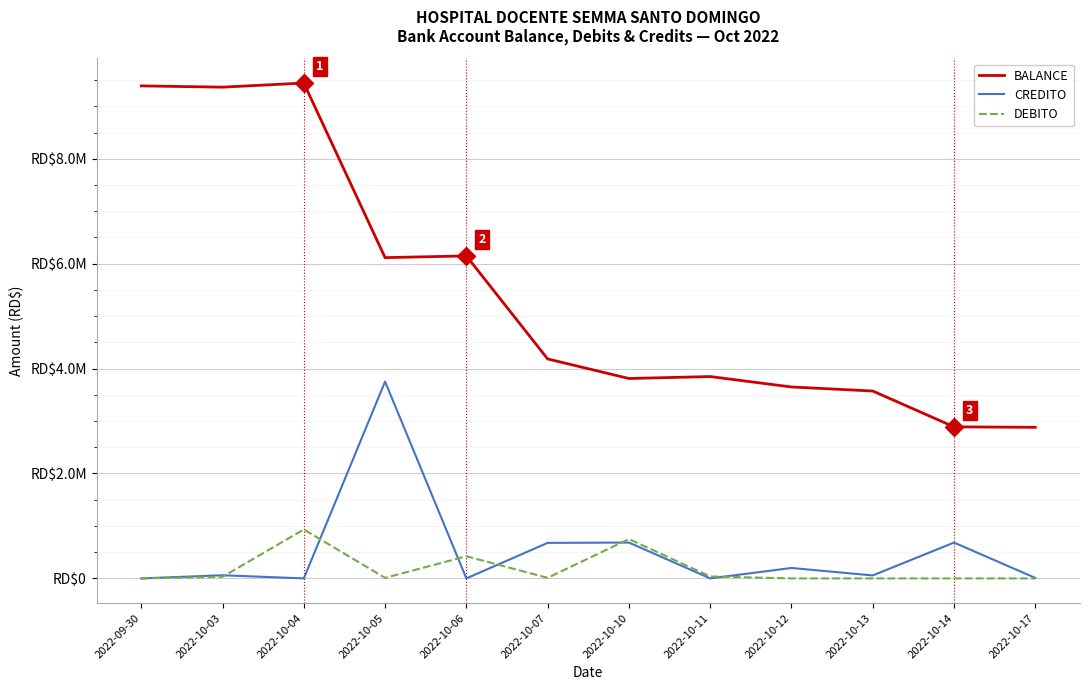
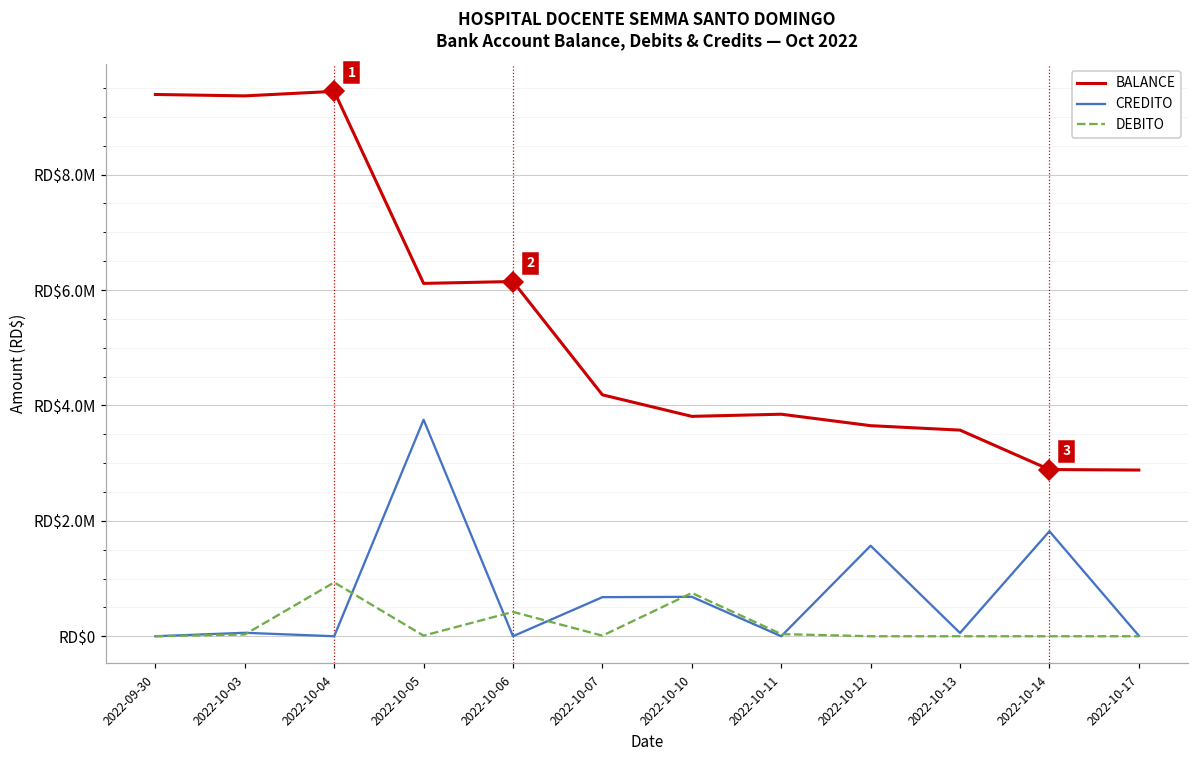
  {
    "CREDITO": {
      "2022-10-04": "RD$0",
      "2022-10-05": "RD$3800000",
      "2022-10-06": "RD$0",
      "2022-10-07": "RD$700000",
      "2022-10-10": "RD$700000",
-     "2022-10-12": "RD$200000",
+     "2022-10-12": "RD$1600000",
      "2022-10-13": "RD$100000",
-     "2022-10-14": "RD$700000"
+     "2022-10-14": "RD$1800000"
    },
    "DEBITO": {
      "2022-10-04": "RD$900000",
      "2022-10-05": "RD$0",
      "2022-10-06": "RD$400000",
      "2022-10-07": "RD$0",
      "2022-10-10": "RD$800000",
      "2022-10-12": "RD$0",
      "2022-10-13": "RD$0",
      "2022-10-14": "RD$0"
    }
  }
